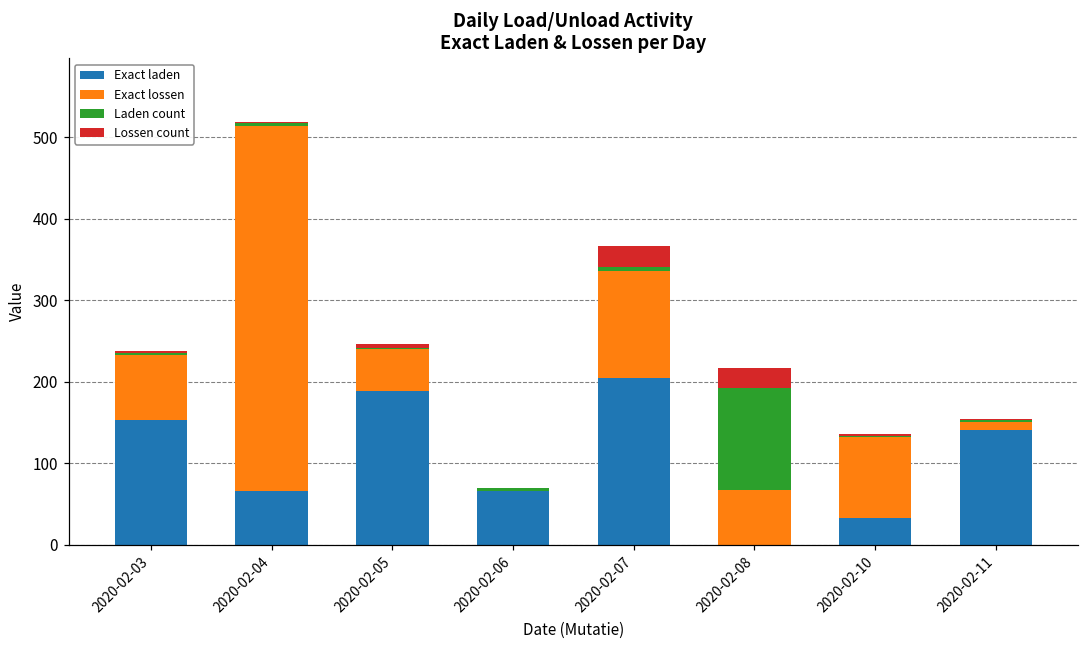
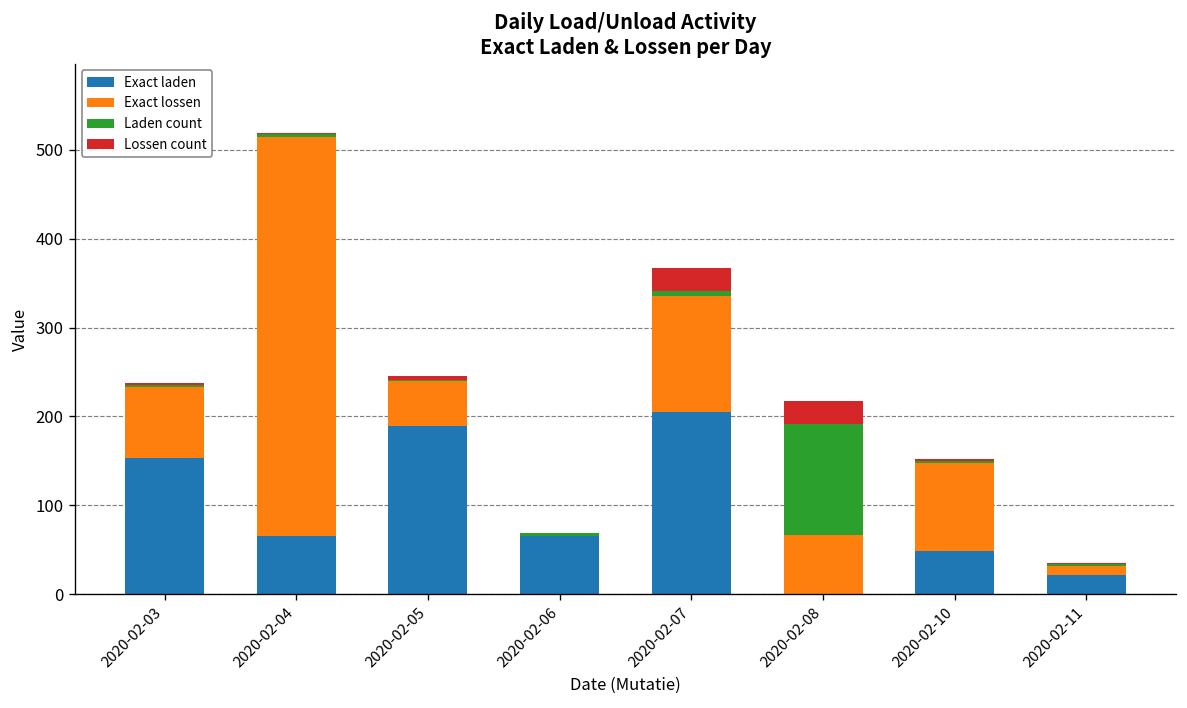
  {
    "Exact laden": {
      "2020-02-03": 150,
      "2020-02-04": 70,
      "2020-02-05": 190,
      "2020-02-06": 70,
      "2020-02-07": 210,
      "2020-02-08": 0,
-     "2020-02-10": 30,
-     "2020-02-11": 140
+     "2020-02-10": 50,
+     "2020-02-11": 20
    },
    "Exact lossen": {
      "2020-02-03": 80,
      "2020-02-04": 450,
      "2020-02-05": 50,
      "2020-02-06": 0,
      "2020-02-07": 130,
      "2020-02-08": 70,
      "2020-02-10": 100,
      "2020-02-11": 10
    },
    "Laden count": {
      "2020-02-04": 0,
      "2020-02-07": 10,
      "2020-02-08": 130
    },
    "Lossen count": {
      "2020-02-05": 10,
      "2020-02-06": 0,
      "2020-02-07": 30,
      "2020-02-08": 30
    }
  }
